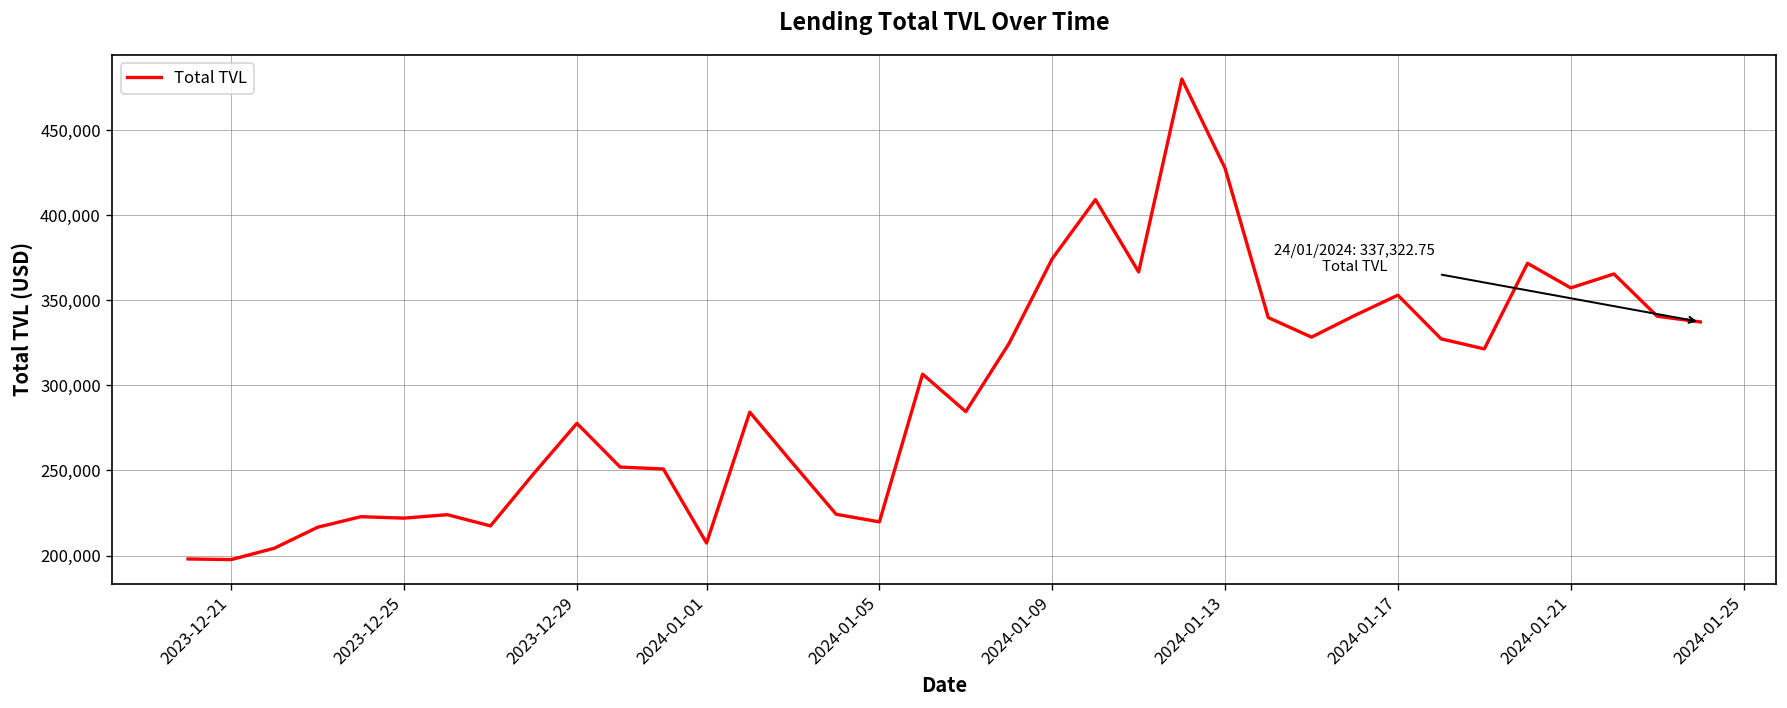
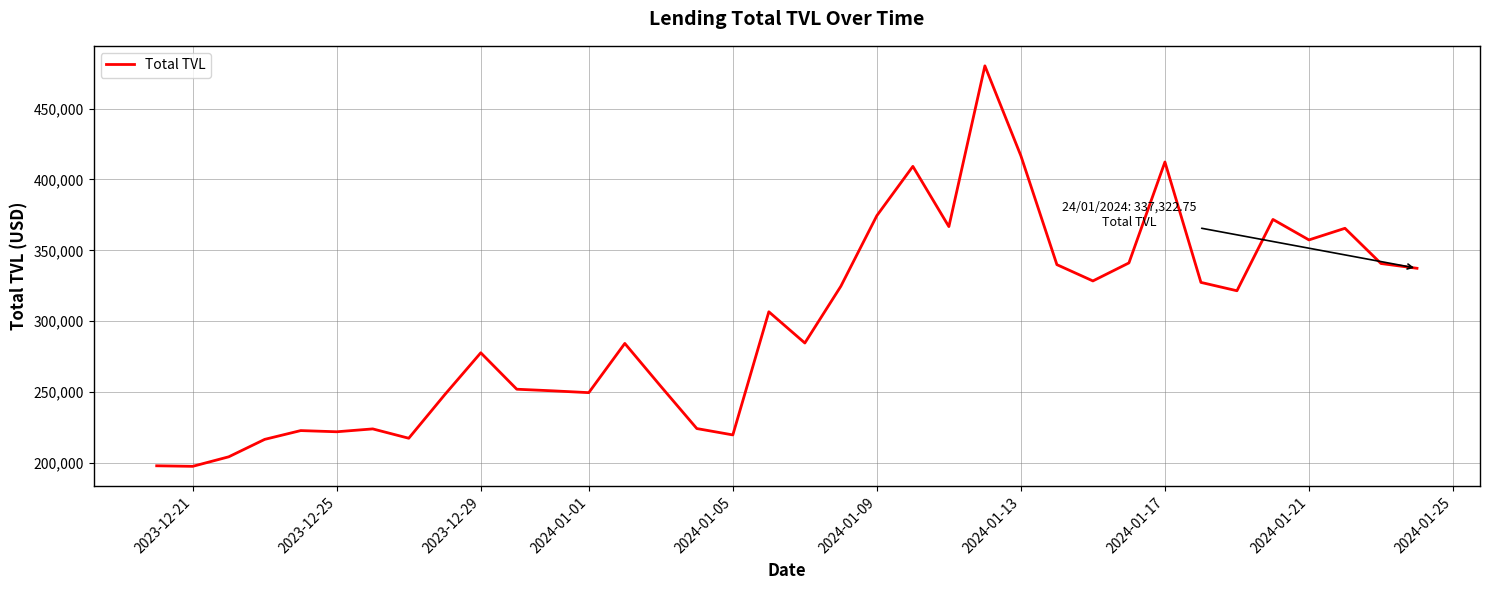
  {
    "2023-12-21": "198,000",
    "2023-12-25": "222,000",
    "2023-12-29": "278,000",
-   "2024-01-01": "207,000",
+   "2024-01-01": "250,000",
    "2024-01-05": "220,000",
    "2024-01-09": "374,000",
-   "2024-01-13": "428,000",
-   "2024-01-17": "353,000"
+   "2024-01-13": "417,000",
+   "2024-01-17": "412,000"
  }
